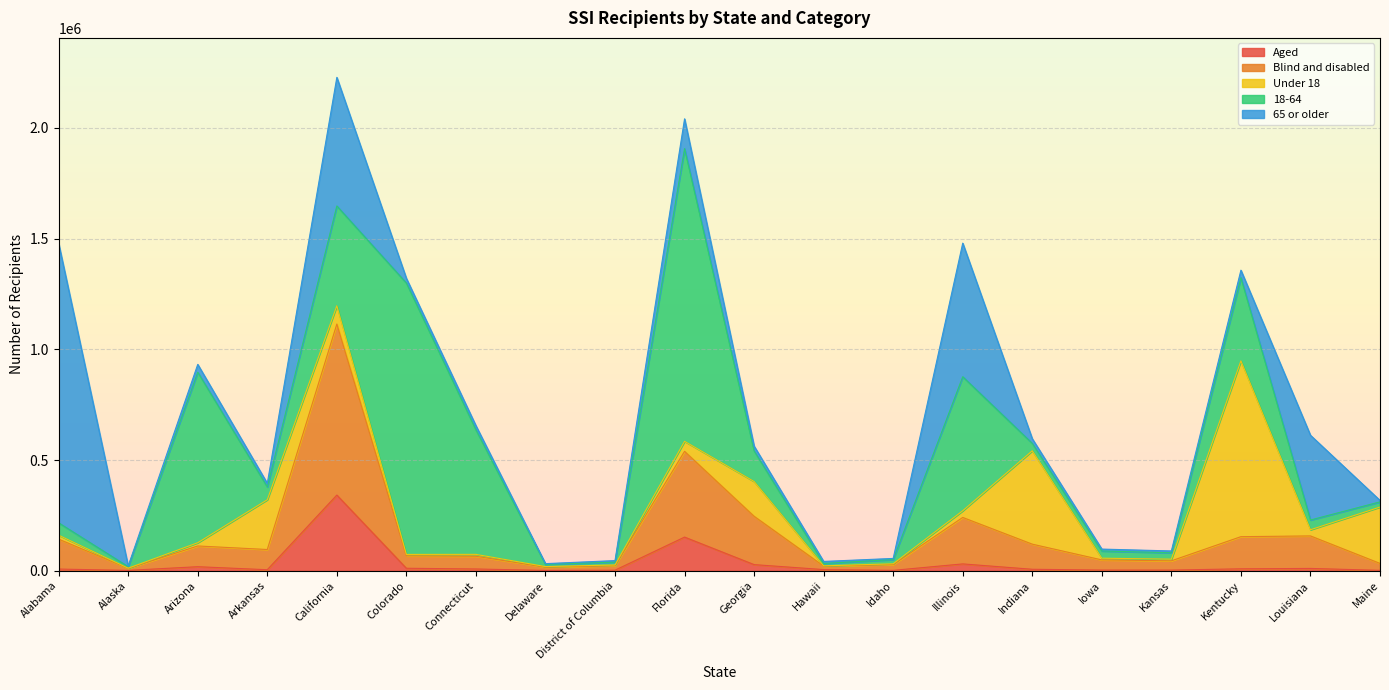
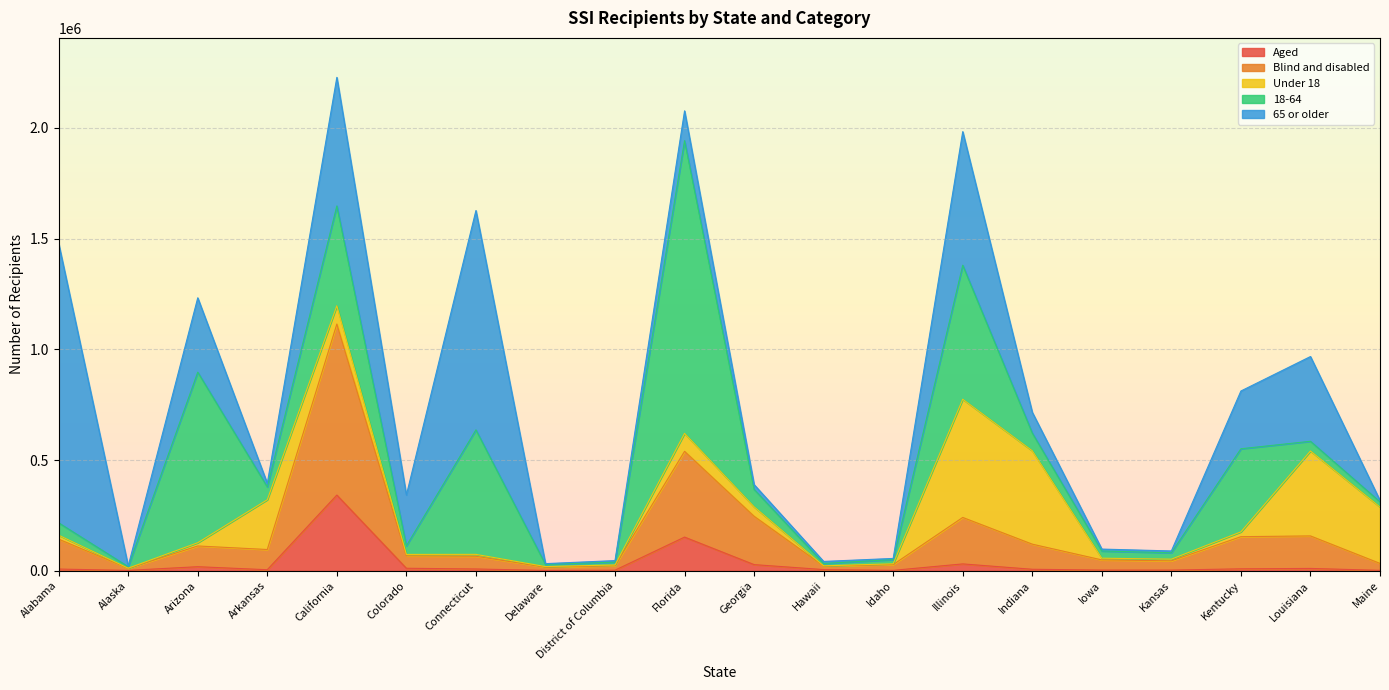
  {
    "Under 18": {
      "Alabama": 20000,
      "Arizona": 10000,
      "Arkansas": 220000,
      "California": 80000,
-     "Florida": 50000,
-     "Georgia": 160000,
-     "Illinois": 30000,
+     "Florida": 80000,
+     "Georgia": 40000,
+     "Illinois": 530000,
      "Indiana": 420000,
-     "Kentucky": 790000,
-     "Louisiana": 30000,
+     "Kentucky": 20000,
+     "Louisiana": 380000,
      "Maine": 250000
    },
    "18-64": {
      "Alabama": 60000,
      "Arizona": 770000,
      "Arkansas": 60000,
      "California": 450000,
-     "Colorado": 1230000,
+     "Colorado": 40000,
      "Connecticut": 560000,
      "Florida": 1320000,
-     "Georgia": 140000,
+     "Georgia": 80000,
      "Illinois": 610000,
-     "Indiana": 30000,
+     "Indiana": 80000,
      "Kentucky": 380000,
      "Louisiana": 40000
    },
    "65 or older": {
      "Alabama": 1260000,
-     "Arizona": 40000,
+     "Arizona": 340000,
      "Arkansas": 20000,
      "California": 580000,
-     "Colorado": 20000,
-     "Connecticut": 20000,
+     "Colorado": 230000,
+     "Connecticut": 990000,
      "Florida": 130000,
      "Georgia": 20000,
      "Illinois": 600000,
-     "Indiana": 20000,
-     "Kentucky": 30000,
+     "Indiana": 90000,
+     "Kentucky": 260000,
      "Louisiana": 380000
    }
  }
